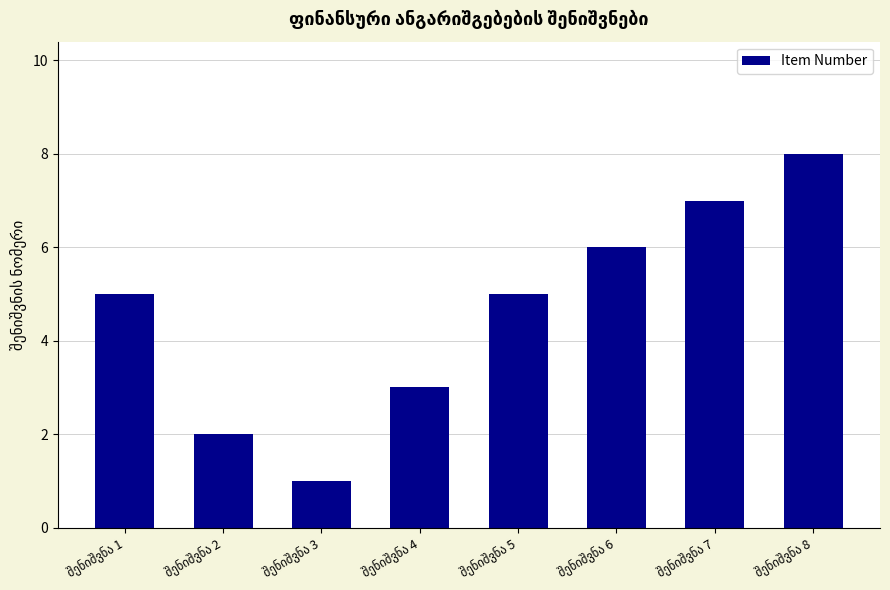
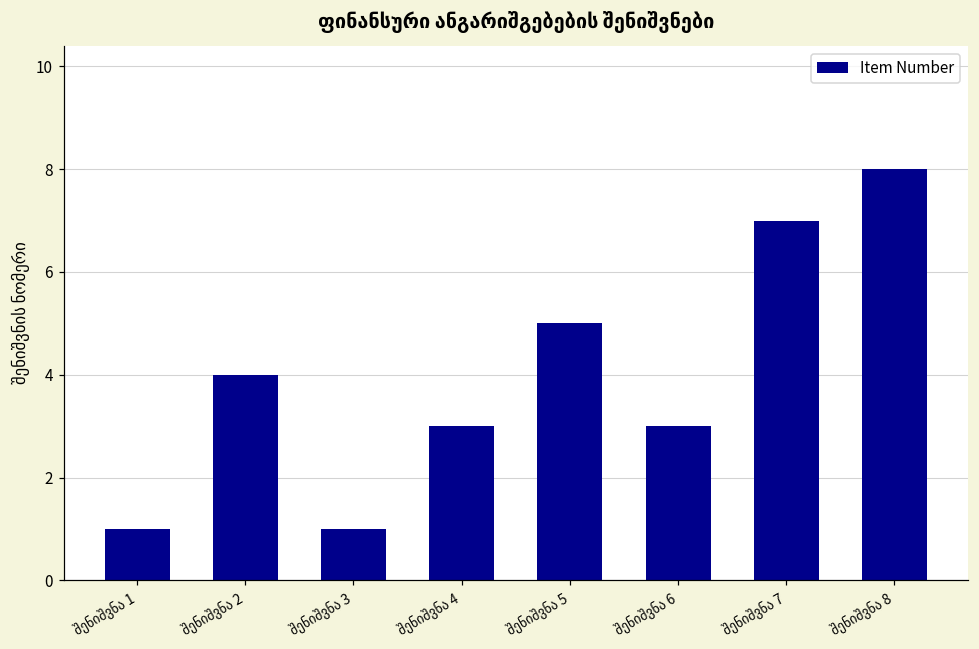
  {
-   "შენიშვნა 1": 5,
-   "შენიშვნა 2": 2,
+   "შენიშვნა 1": 1,
+   "შენიშვნა 2": 4,
    "შენიშვნა 3": 1,
    "შენიშვნა 4": 3,
    "შენიშვნა 5": 5,
-   "შენიშვნა 6": 6,
+   "შენიშვნა 6": 3,
    "შენიშვნა 7": 7,
    "შენიშვნა 8": 8
  }
